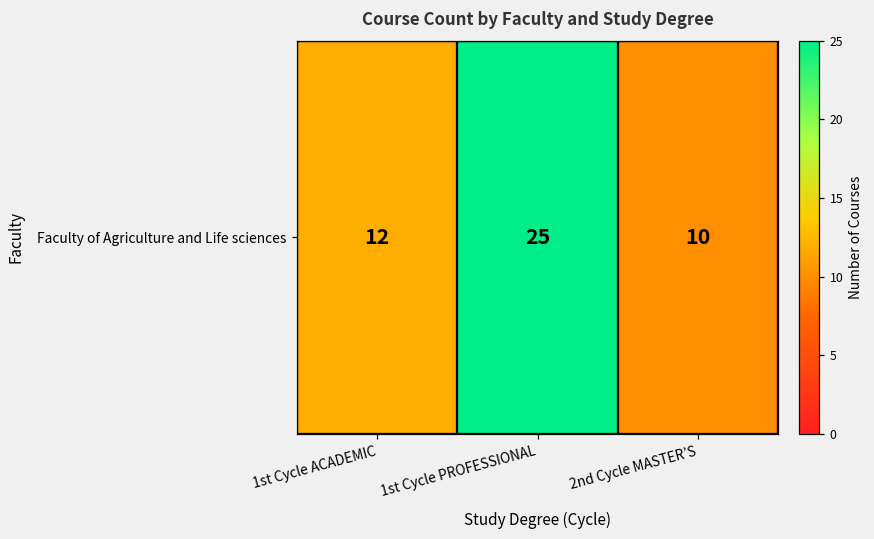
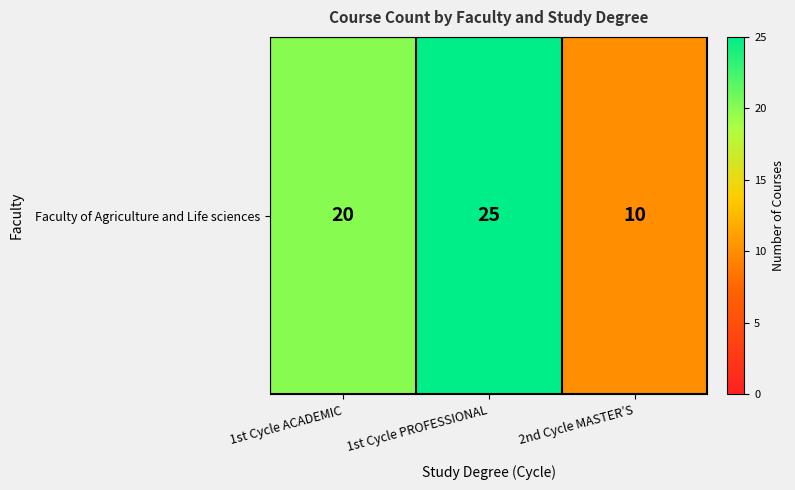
  {
    "Faculty of Agriculture and Life sciences": {
-     "1st Cycle ACADEMIC": 12,
+     "1st Cycle ACADEMIC": 20,
      "1st Cycle PROFESSIONAL": 25,
      "2nd Cycle MASTER’S": 10
    }
  }
